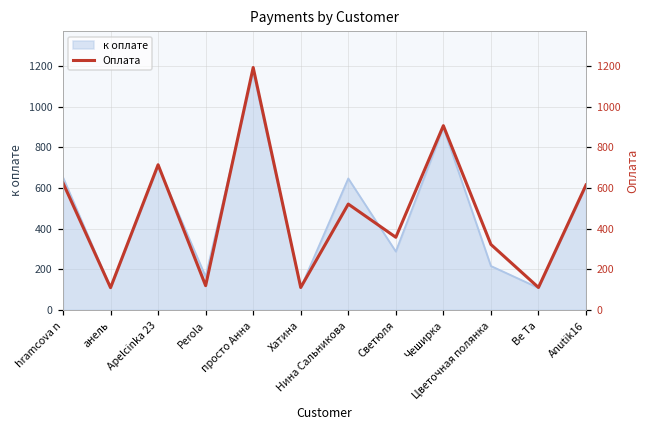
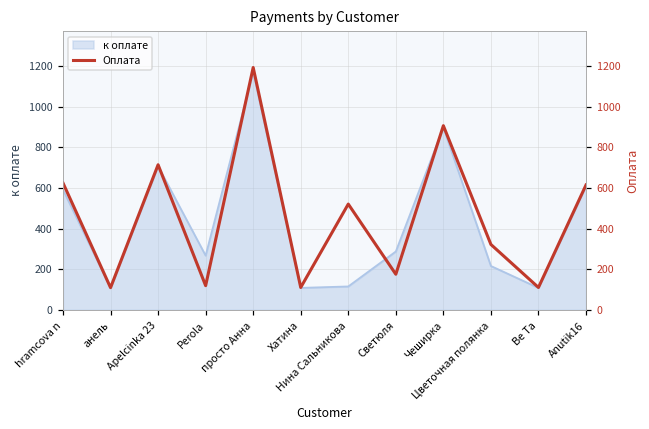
  {
    "к оплате": {
-     "hramcova n": 650,
+     "hramcova n": 590,
      "анель": 110,
      "Apelcinka 23": 710,
-     "Perola": 160,
+     "Perola": 270,
      "просто Анна": 1170,
      "Хатина": 110,
-     "Нина Сальникова": 650,
+     "Нина Сальникова": 110,
      "Светюля": 290,
      "Чеширка": 900,
      "Цветочная полянка": 220,
      "Ве Та": 110,
      "Anutik16": 610
    },
    "Оплата": {
      "hramcova n": 630,
      "анель": 110,
      "Apelcinka 23": 710,
      "Perola": 120,
      "просто Анна": 1190,
      "Хатина": 110,
      "Нина Сальникова": 520,
-     "Светюля": 360,
+     "Светюля": 180,
      "Чеширка": 910,
      "Цветочная полянка": 320,
      "Ве Та": 110,
      "Anutik16": 620
    }
  }
